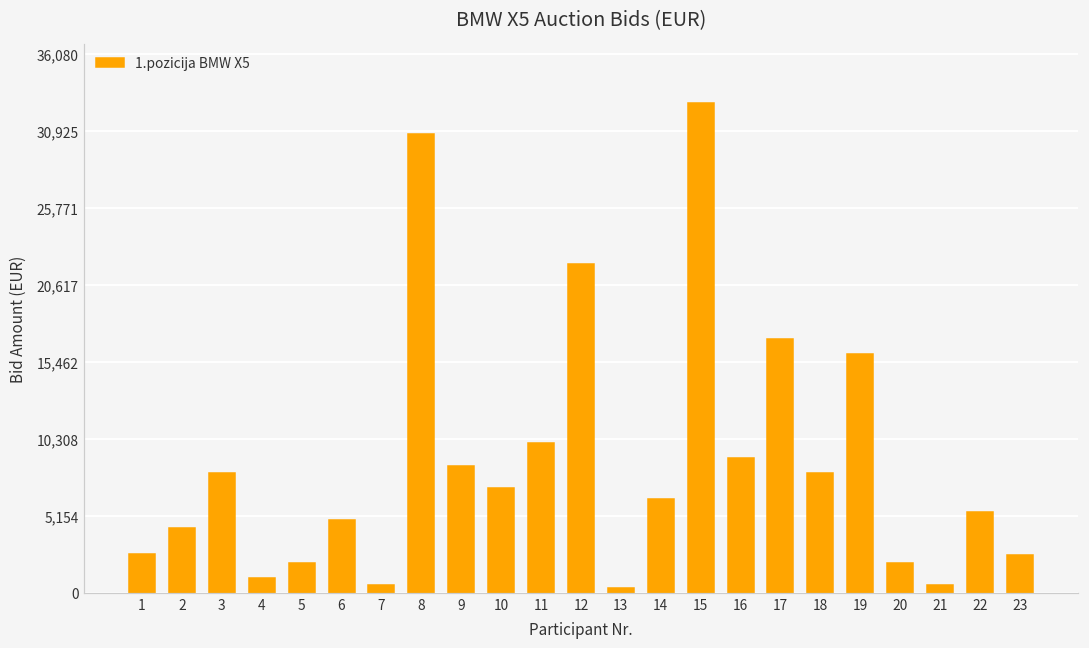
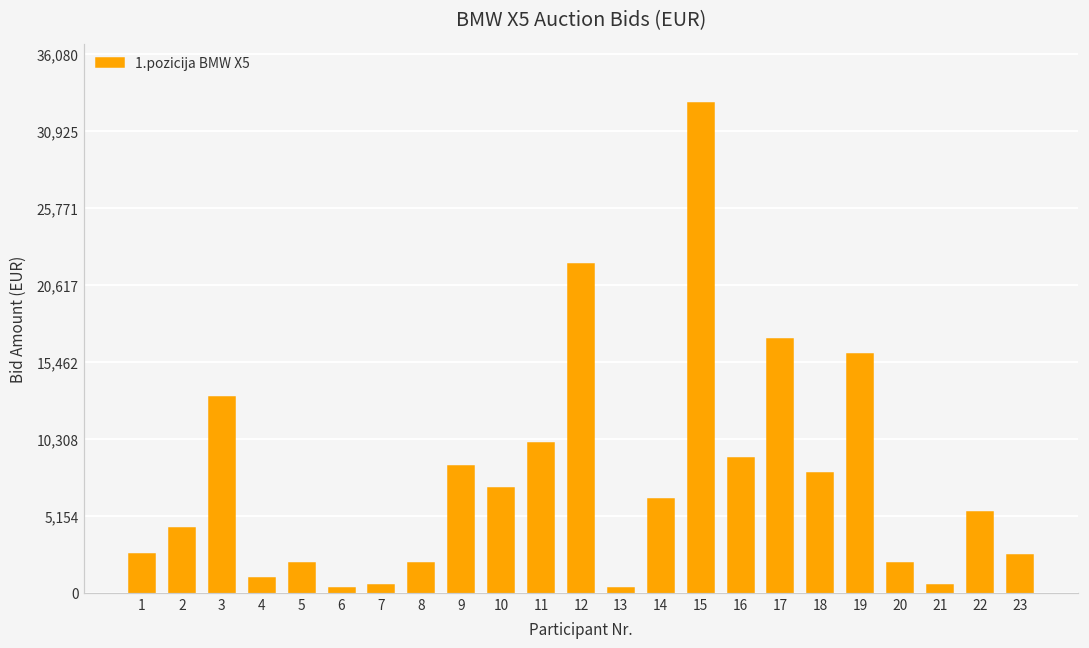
  {
    "1": "2,600",
    "2": "4,400",
-   "3": "8,000",
+   "3": "13,100",
    "4": "1,000",
    "5": "2,000",
-   "6": "4,900",
+   "6": "300",
    "7": "500",
-   "8": "30,700",
+   "8": "2,000",
    "9": "8,500",
    "10": "7,000",
    "11": "10,000",
    "12": "22,000",
    "13": "300",
    "14": "6,300",
    "15": "32,800",
    "16": "9,100",
    "17": "17,000",
    "18": "8,000",
    "19": "16,000",
    "20": "2,000",
    "21": "500",
    "22": "5,400",
    "23": "2,500"
  }
